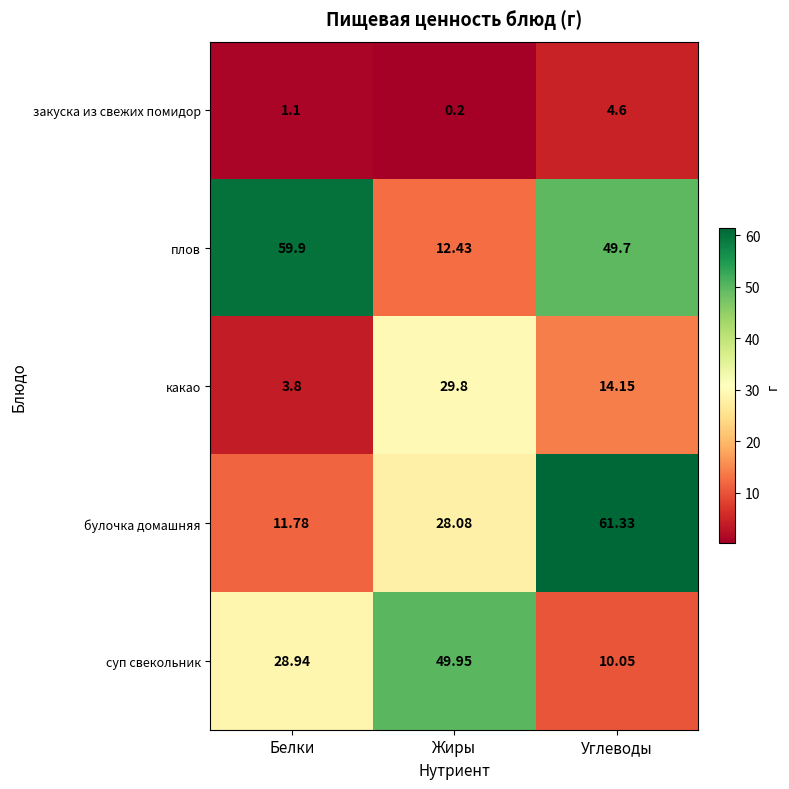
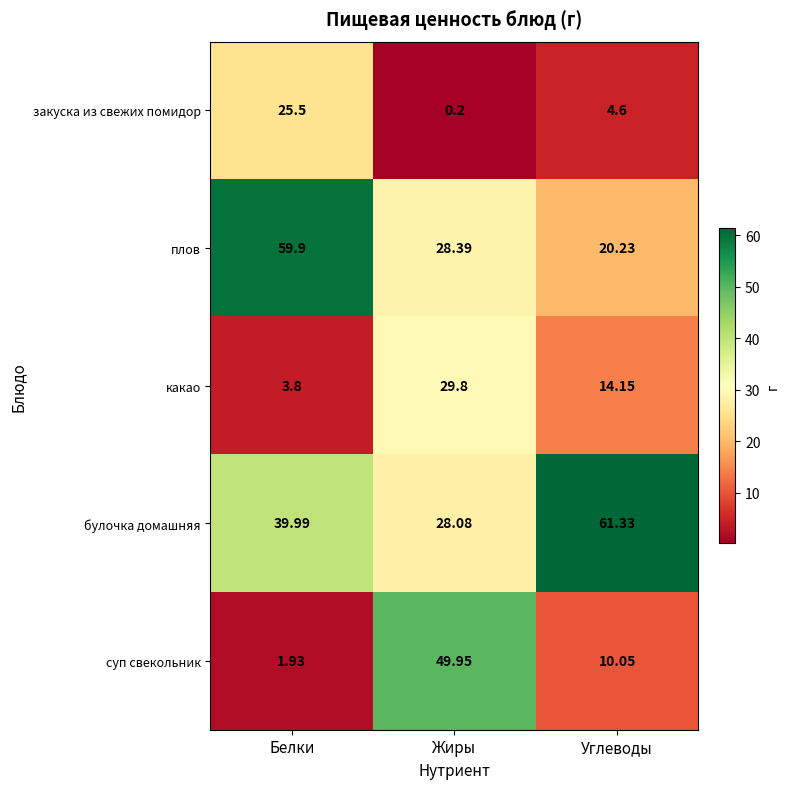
  {
    "закуска из свежих помидор": {
-     "Белки": 1.1,
+     "Белки": 25.5,
      "Жиры": 0.2,
      "Углеводы": 4.6
    },
    "плов": {
      "Белки": 59.9,
-     "Жиры": 12.43,
-     "Углеводы": 49.7
+     "Жиры": 28.39,
+     "Углеводы": 20.23
    },
    "какао": {
      "Белки": 3.8,
      "Жиры": 29.8,
      "Углеводы": 14.15
    },
    "булочка домашняя": {
-     "Белки": 11.78,
+     "Белки": 39.99,
      "Жиры": 28.08,
      "Углеводы": 61.33
    },
    "суп свекольник": {
-     "Белки": 28.94,
+     "Белки": 1.93,
      "Жиры": 49.95,
      "Углеводы": 10.05
    }
  }
